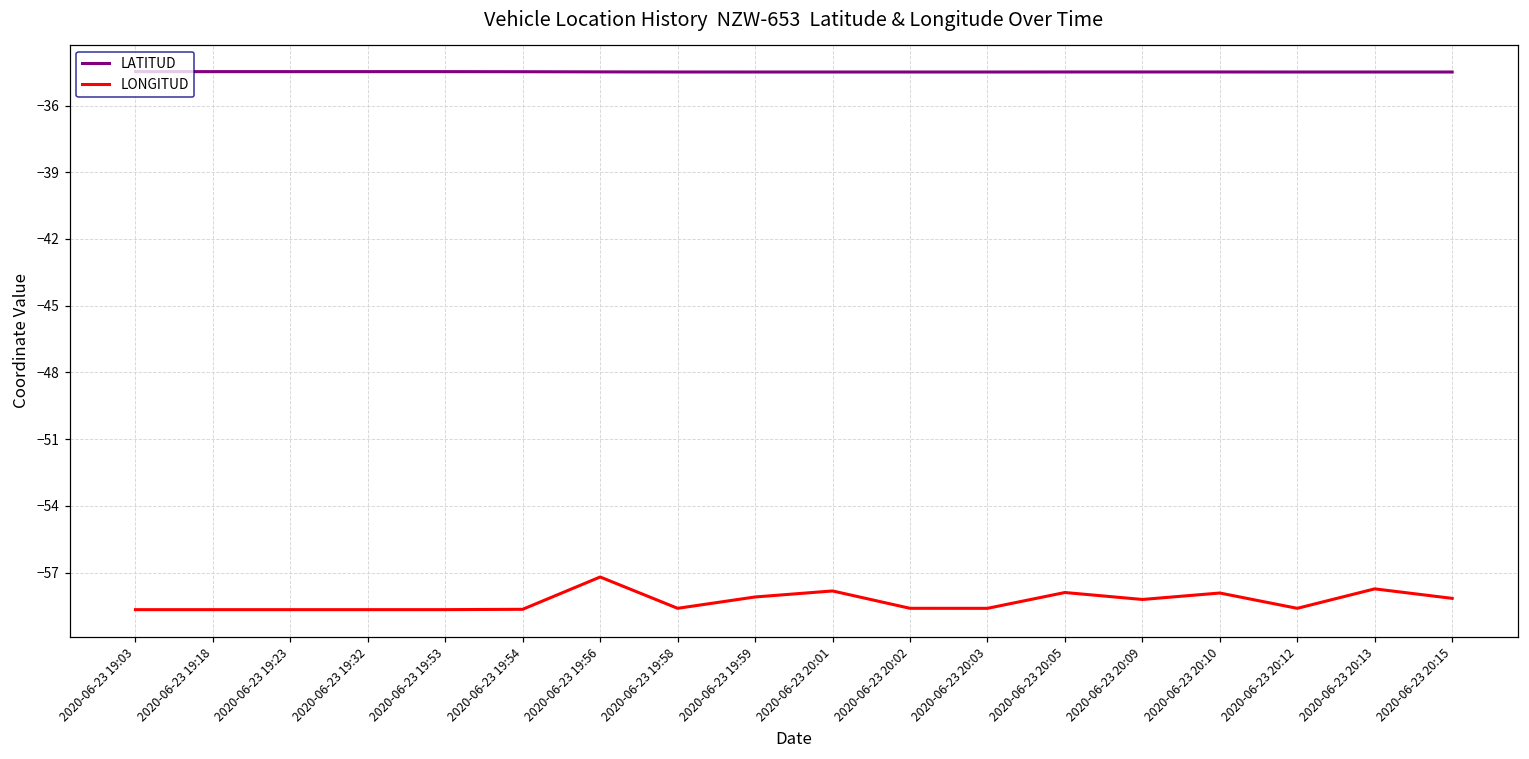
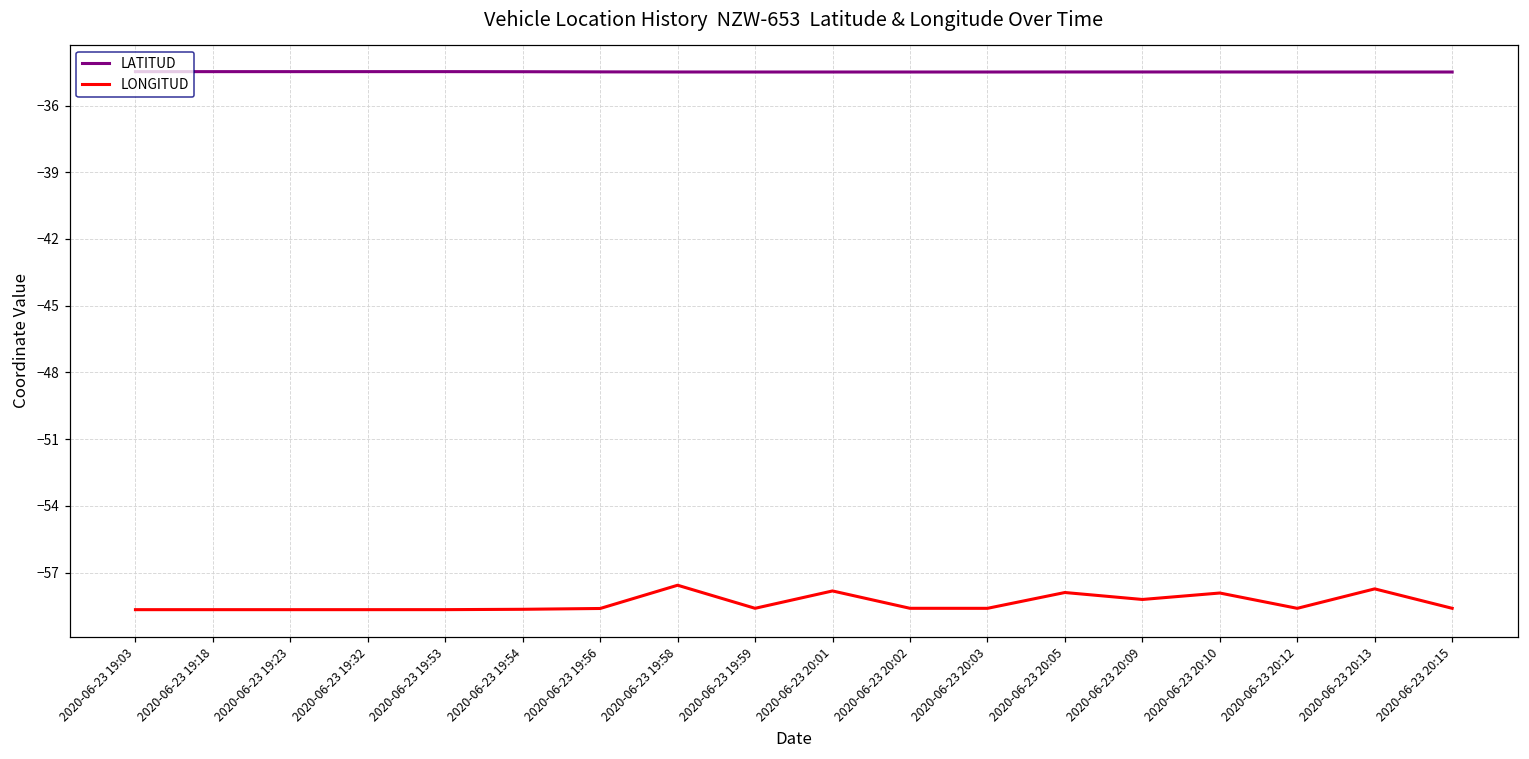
  {
    "LATITUD": {
      "2020-06-23 19:18": -34.5,
      "2020-06-23 19:23": -34.5,
      "2020-06-23 19:32": -34.5,
      "2020-06-23 19:53": -34.5,
      "2020-06-23 19:54": -34.5,
      "2020-06-23 19:56": -34.5,
      "2020-06-23 19:58": -34.5,
      "2020-06-23 19:59": -34.5,
      "2020-06-23 20:01": -34.5,
      "2020-06-23 20:02": -34.5,
      "2020-06-23 20:03": -34.5,
      "2020-06-23 20:05": -34.5,
      "2020-06-23 20:09": -34.5,
      "2020-06-23 20:10": -34.5,
      "2020-06-23 20:12": -34.5,
      "2020-06-23 20:13": -34.5,
      "2020-06-23 20:15": -34.5
    },
    "LONGITUD": {
      "2020-06-23 19:03": -58.7,
      "2020-06-23 19:18": -58.7,
      "2020-06-23 19:23": -58.7,
      "2020-06-23 19:32": -58.7,
      "2020-06-23 19:53": -58.7,
      "2020-06-23 19:54": -58.7,
-     "2020-06-23 19:56": -57.2,
-     "2020-06-23 19:58": -58.6,
-     "2020-06-23 19:59": -58.1,
+     "2020-06-23 19:56": -58.6,
+     "2020-06-23 19:58": -57.6,
+     "2020-06-23 19:59": -58.6,
      "2020-06-23 20:01": -57.8,
      "2020-06-23 20:02": -58.6,
      "2020-06-23 20:03": -58.6,
      "2020-06-23 20:05": -57.9,
      "2020-06-23 20:09": -58.2,
      "2020-06-23 20:10": -57.9,
      "2020-06-23 20:12": -58.6,
      "2020-06-23 20:13": -57.7,
-     "2020-06-23 20:15": -58.2
+     "2020-06-23 20:15": -58.6
    }
  }
